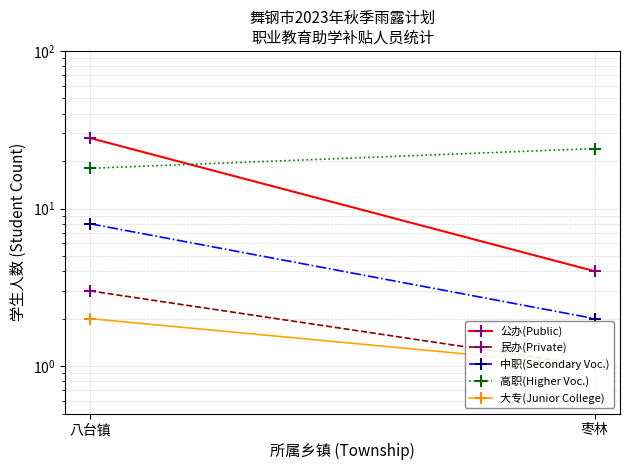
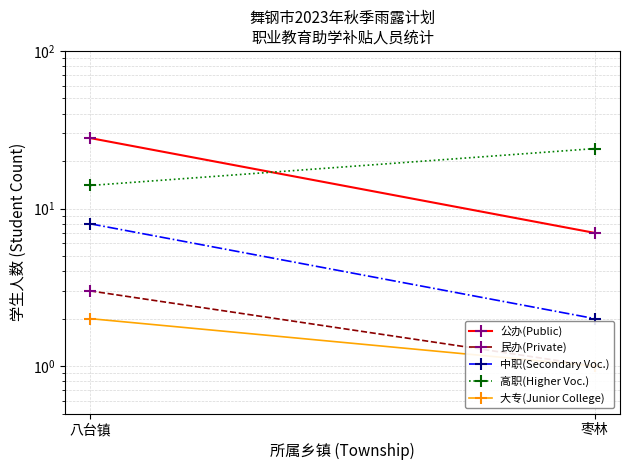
  {
    "公办(Public)": {
      "八台镇": 28,
-     "枣林": 4
+     "枣林": 7
    },
    "民办(Private)": {
      "八台镇": 3
    },
    "中职(Secondary Voc.)": {
      "八台镇": 8,
      "枣林": 2
    },
    "高职(Higher Voc.)": {
-     "八台镇": 18,
+     "八台镇": 14,
      "枣林": 24
    },
    "大专(Junior College)": {
      "八台镇": 2
    }
  }
